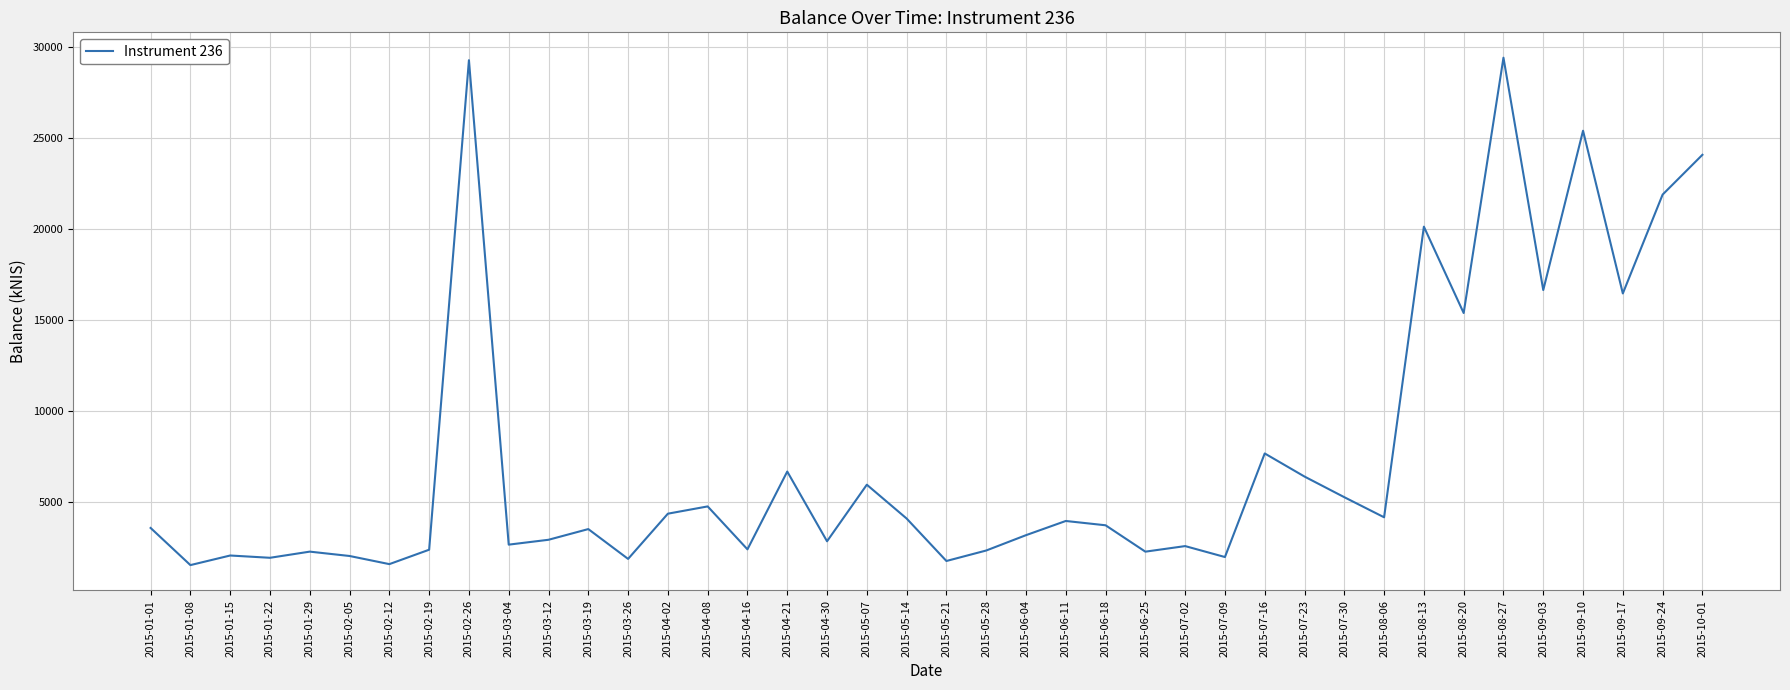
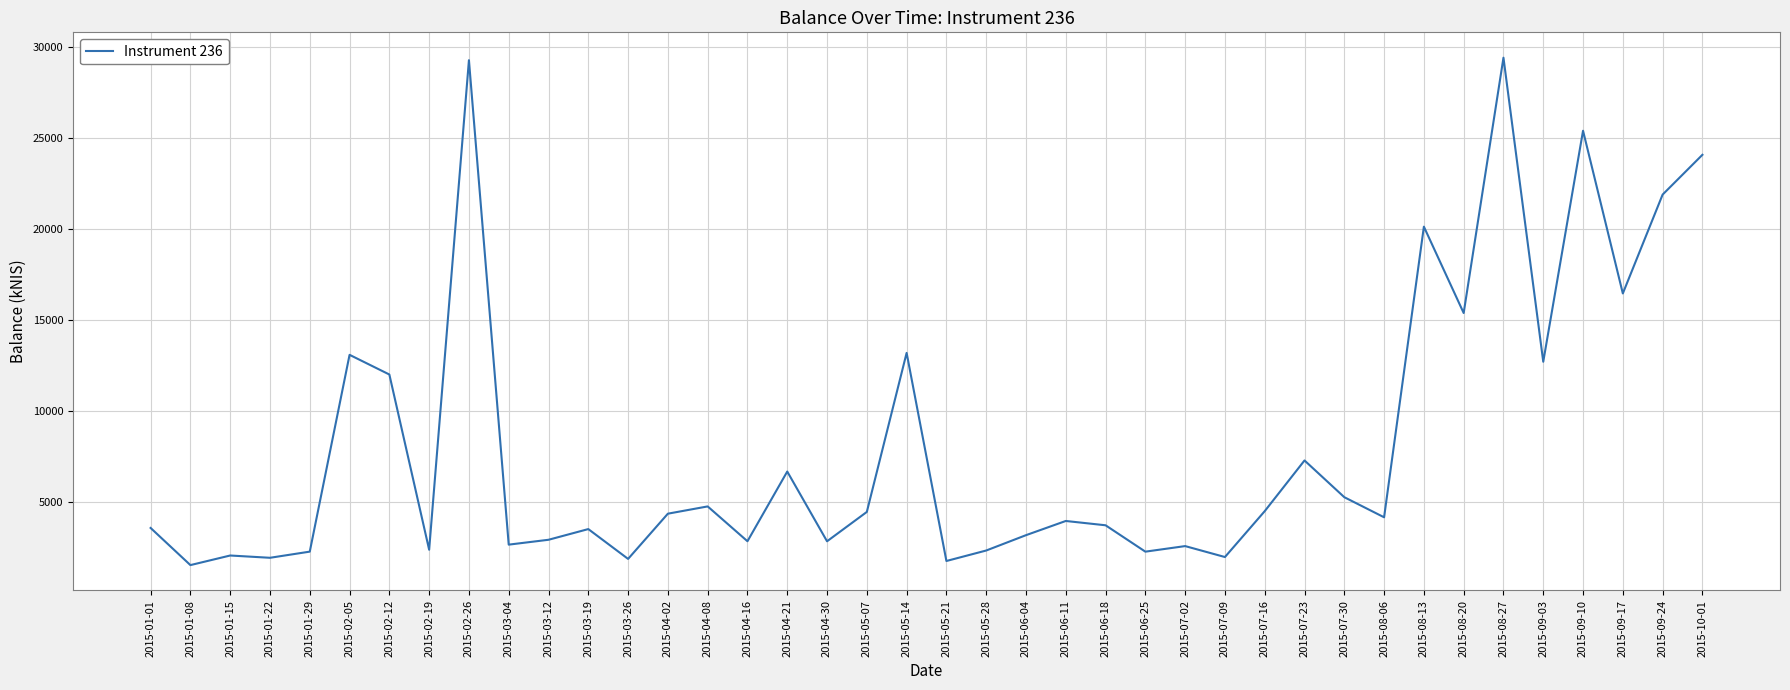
  {
    "2015-01-01": 3600,
    "2015-01-08": 1500,
    "2015-01-15": 2100,
    "2015-01-22": 1900,
    "2015-01-29": 2300,
-   "2015-02-05": 2000,
-   "2015-02-12": 1600,
+   "2015-02-05": 13100,
+   "2015-02-12": 12000,
    "2015-02-19": 2400,
    "2015-02-26": 29300,
    "2015-03-04": 2700,
    "2015-03-12": 2900,
    "2015-03-19": 3500,
    "2015-03-26": 1900,
    "2015-04-02": 4400,
    "2015-04-08": 4800,
-   "2015-04-16": 2400,
+   "2015-04-16": 2900,
    "2015-04-21": 6700,
    "2015-04-30": 2900,
-   "2015-05-07": 6000,
-   "2015-05-14": 4100,
+   "2015-05-07": 4500,
+   "2015-05-14": 13200,
    "2015-05-21": 1800,
    "2015-05-28": 2300,
    "2015-06-04": 3200,
    "2015-06-11": 4000,
    "2015-06-18": 3700,
    "2015-06-25": 2300,
    "2015-07-02": 2600,
    "2015-07-09": 2000,
-   "2015-07-16": 7700,
-   "2015-07-23": 6400,
+   "2015-07-16": 4500,
+   "2015-07-23": 7300,
    "2015-07-30": 5300,
    "2015-08-06": 4200,
    "2015-08-13": 20100,
    "2015-08-20": 15400,
    "2015-08-27": 29400,
-   "2015-09-03": 16700,
+   "2015-09-03": 12700,
    "2015-09-10": 25400,
    "2015-09-17": 16500,
    "2015-09-24": 21900,
    "2015-10-01": 24100
  }
